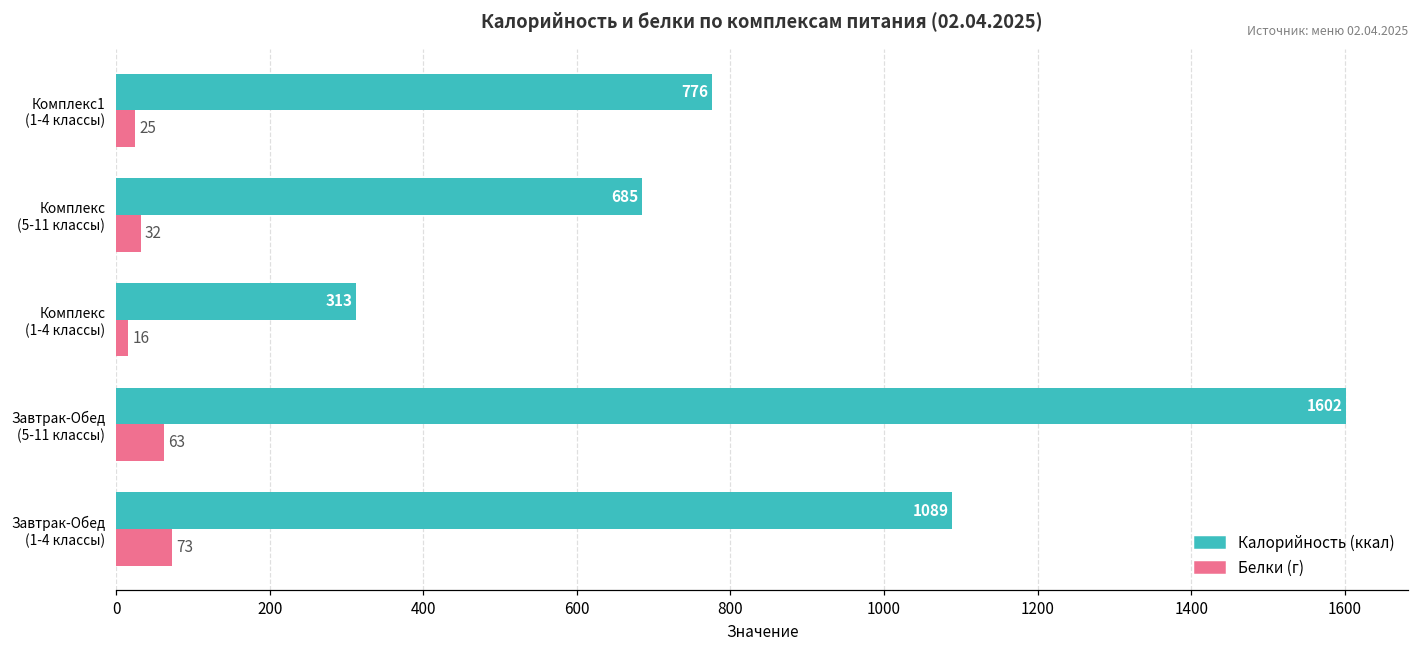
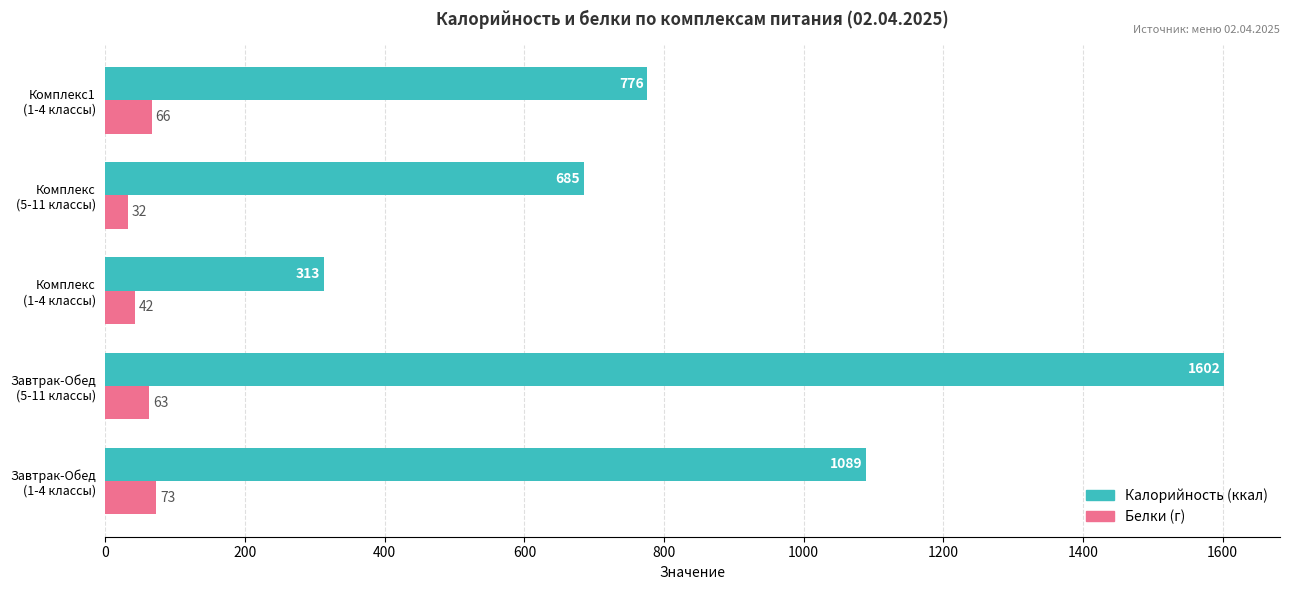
  {
    "Белки (г)": {
-     "Комплекс1 (1-4 классы)": 25,
+     "Комплекс1 (1-4 классы)": 66,
      "Комплекс (5-11 классы)": 32,
-     "Комплекс (1-4 классы)": 16,
+     "Комплекс (1-4 классы)": 42,
      "Завтрак-Обед (5-11 классы)": 63,
      "Завтрак-Обед (1-4 классы)": 73
    }
  }
